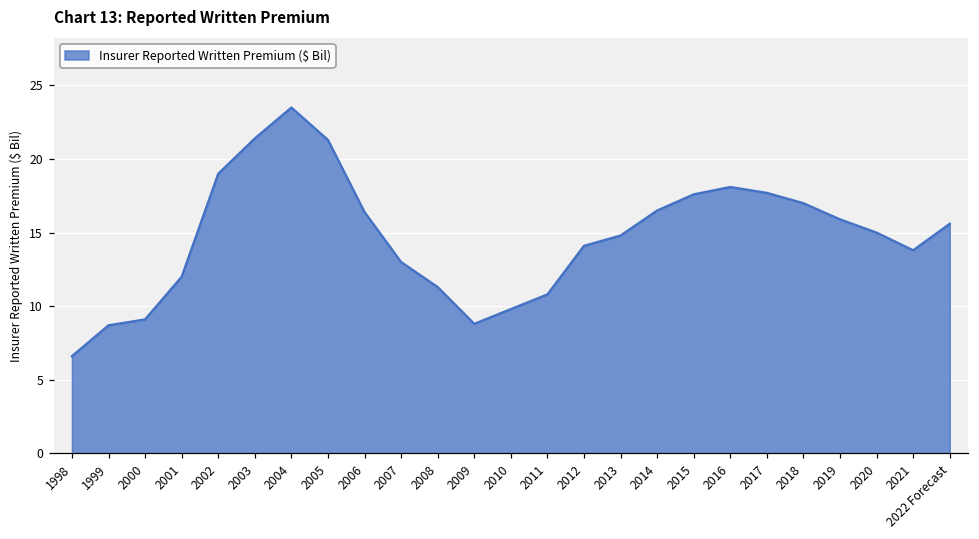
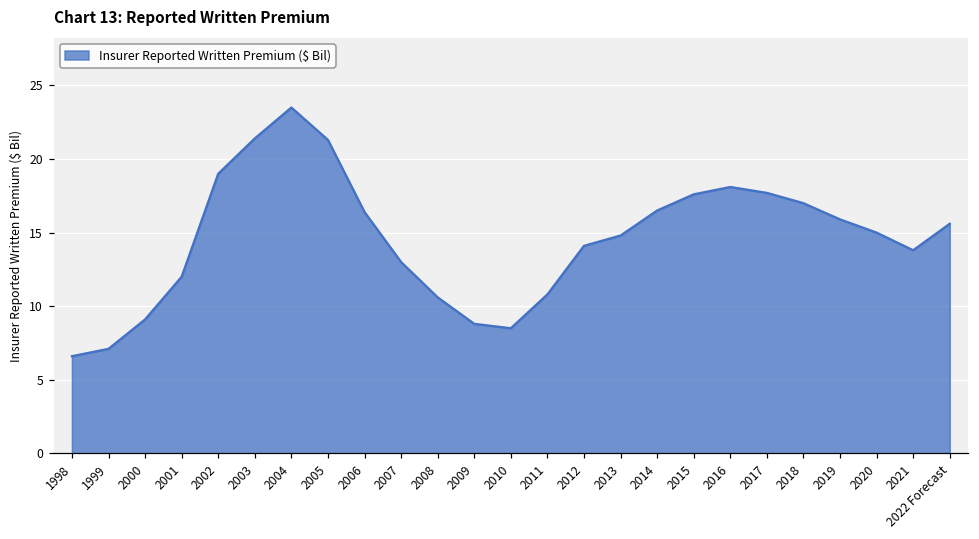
  {
    "1998": 6.6,
-   "1999": 8.7,
+   "1999": 7.1,
    "2000": 9.1,
    "2001": 12.0,
    "2002": 19.0,
    "2003": 21.4,
    "2004": 23.5,
    "2005": 21.3,
    "2006": 16.4,
    "2007": 13.0,
-   "2008": 11.3,
+   "2008": 10.6,
    "2009": 8.8,
-   "2010": 9.8,
+   "2010": 8.5,
    "2011": 10.8,
    "2012": 14.1,
    "2013": 14.8,
    "2014": 16.5,
    "2015": 17.6,
    "2016": 18.1,
    "2017": 17.7,
    "2018": 17.0,
    "2019": 15.9,
    "2020": 15.0,
    "2021": 13.8,
    "2022 Forecast": 15.6
  }
